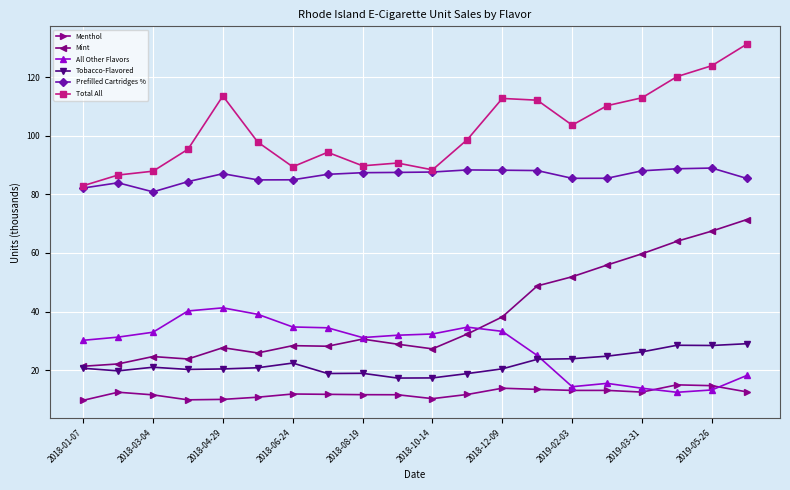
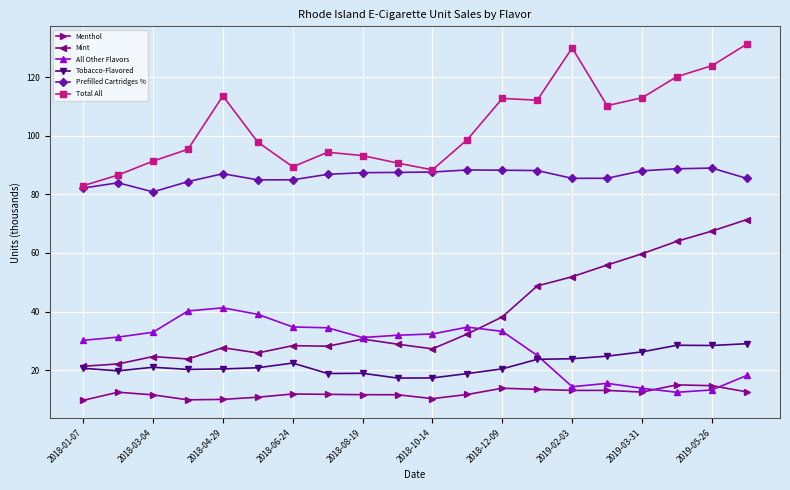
  {
    "Total All": {
-     "2018-03-04": 88,
+     "2018-03-04": 91,
      "2018-04-29": 114,
      "2018-06-24": 89,
-     "2018-08-19": 90,
+     "2018-08-19": 93,
      "2018-12-09": 113,
-     "2019-02-03": 104,
+     "2019-02-03": 130,
      "2019-03-31": 113,
      "2019-05-26": 124
    }
  }
